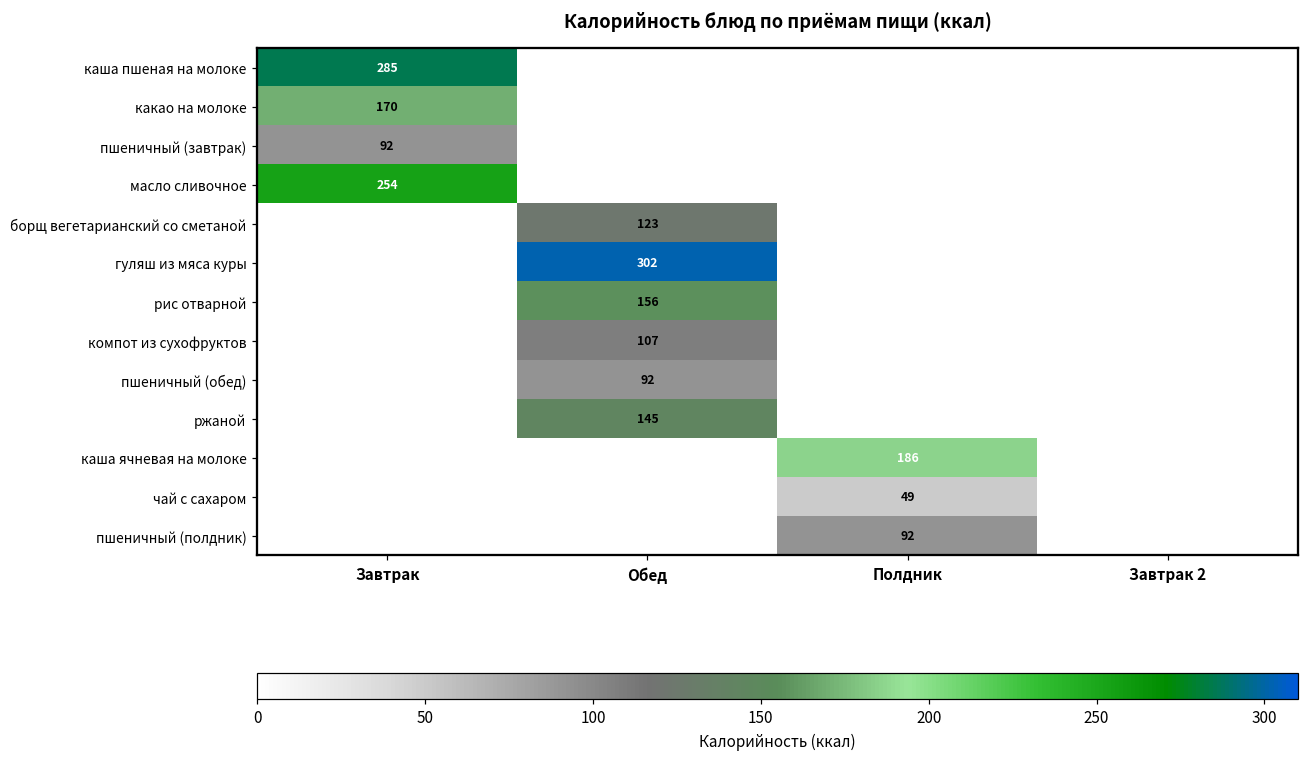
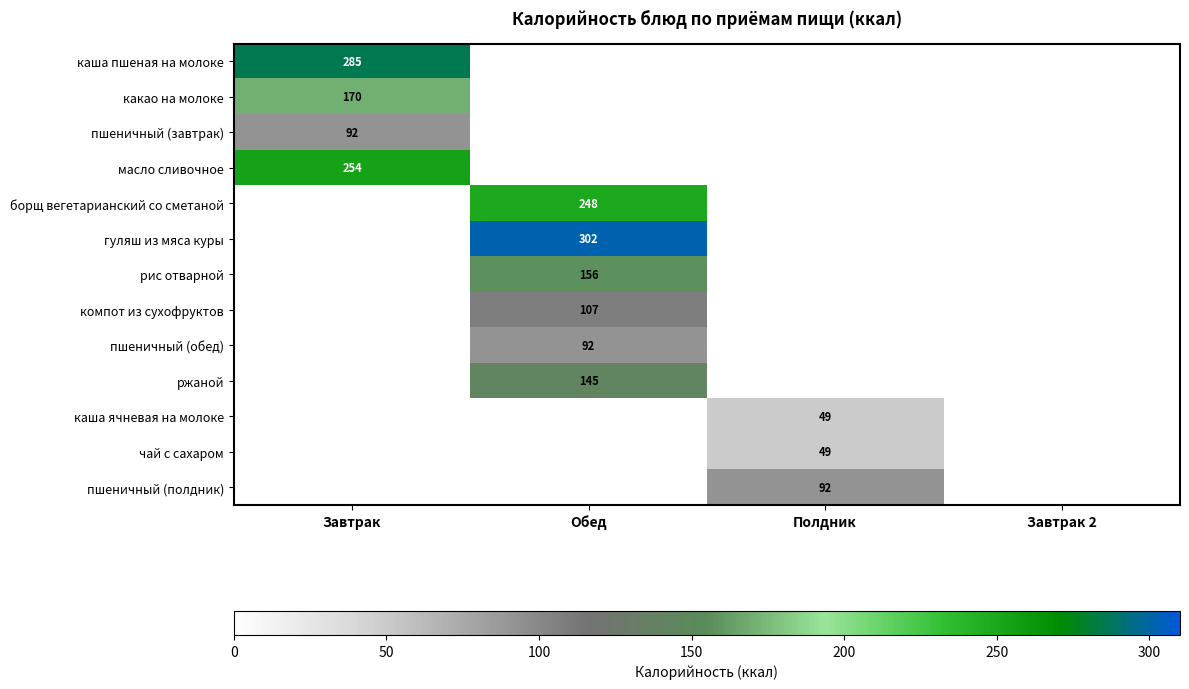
  {
    "каша пшеная на молоке": {
      "Завтрак": 285
    },
    "какао на молоке": {
      "Завтрак": 170
    },
    "пшеничный (завтрак)": {
      "Завтрак": 92
    },
    "масло сливочное": {
      "Завтрак": 254
    },
    "борщ вегетарианский со сметаной": {
-     "Обед": 123
+     "Обед": 248
    },
    "гуляш из мяса куры": {
      "Обед": 302
    },
    "рис отварной": {
      "Обед": 156
    },
    "компот из сухофруктов": {
      "Обед": 107
    },
    "пшеничный (обед)": {
      "Обед": 92
    },
    "ржаной": {
      "Обед": 145
    },
    "каша ячневая на молоке": {
-     "Полдник": 186
+     "Полдник": 49
    },
    "чай с сахаром": {
      "Полдник": 49
    },
    "пшеничный (полдник)": {
      "Полдник": 92
    }
  }
